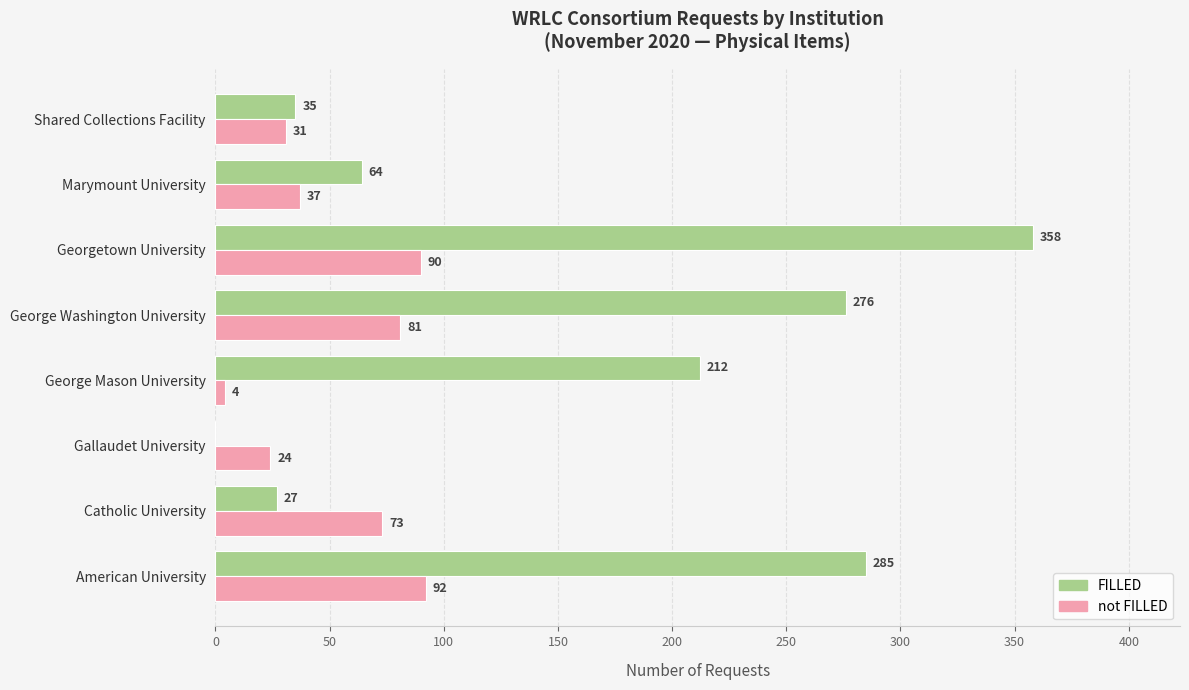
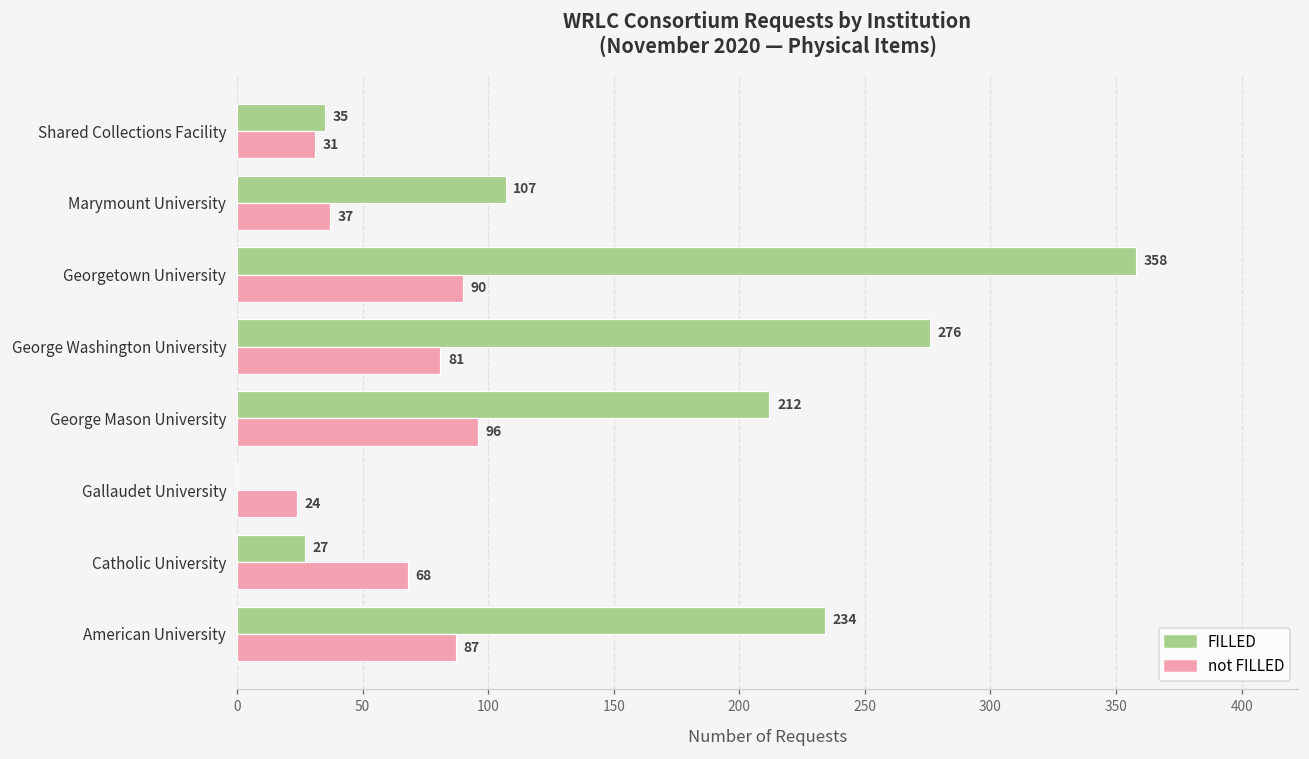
  {
    "FILLED": {
      "Shared Collections Facility": 35,
-     "Marymount University": 64,
+     "Marymount University": 107,
      "Georgetown University": 358,
      "George Washington University": 276,
      "George Mason University": 212,
      "Catholic University": 27,
-     "American University": 285
+     "American University": 234
    },
    "not FILLED": {
      "Shared Collections Facility": 31,
      "Marymount University": 37,
      "Georgetown University": 90,
      "George Washington University": 81,
-     "George Mason University": 4,
+     "George Mason University": 96,
      "Gallaudet University": 24,
-     "Catholic University": 73,
-     "American University": 92
+     "Catholic University": 68,
+     "American University": 87
    }
  }
